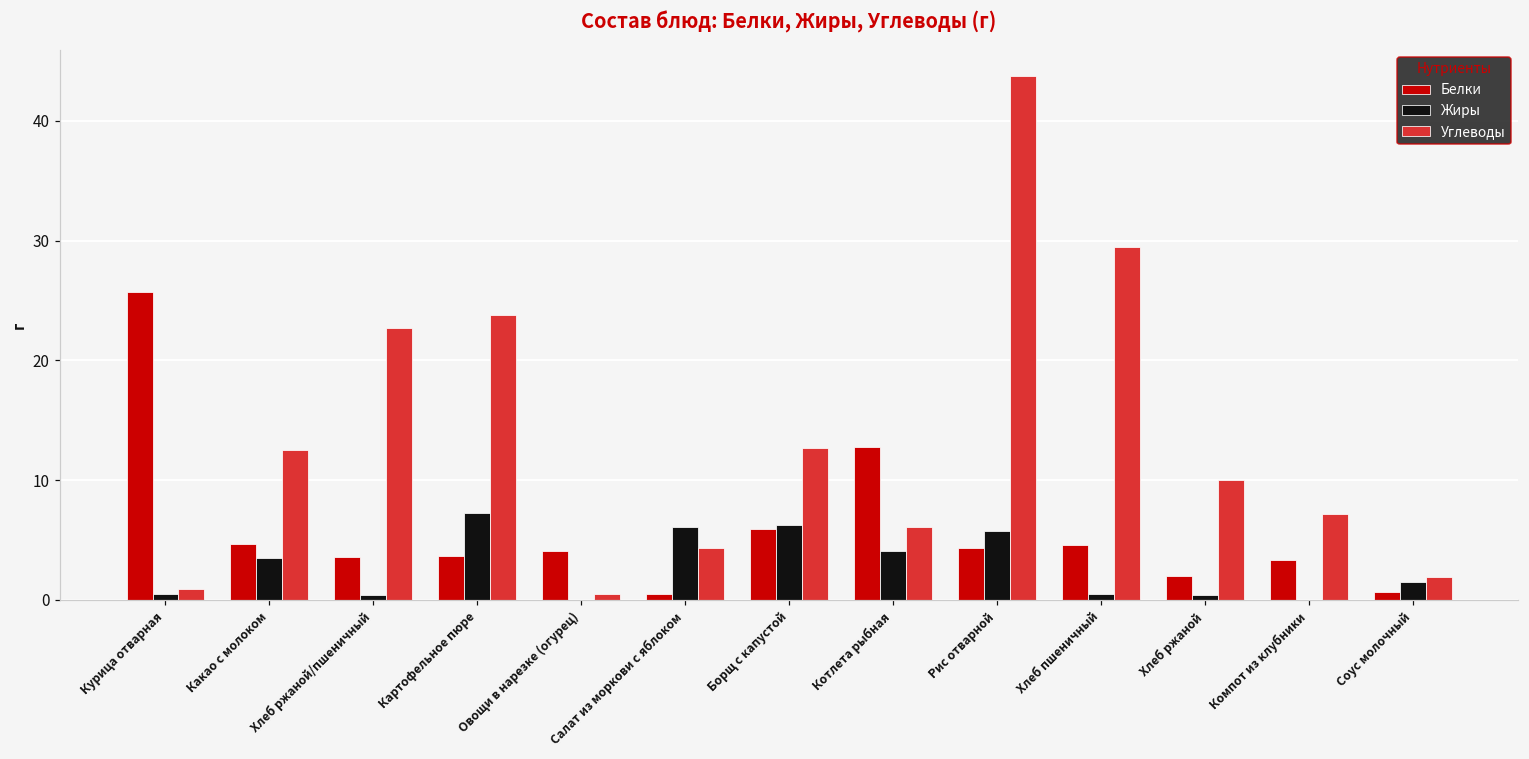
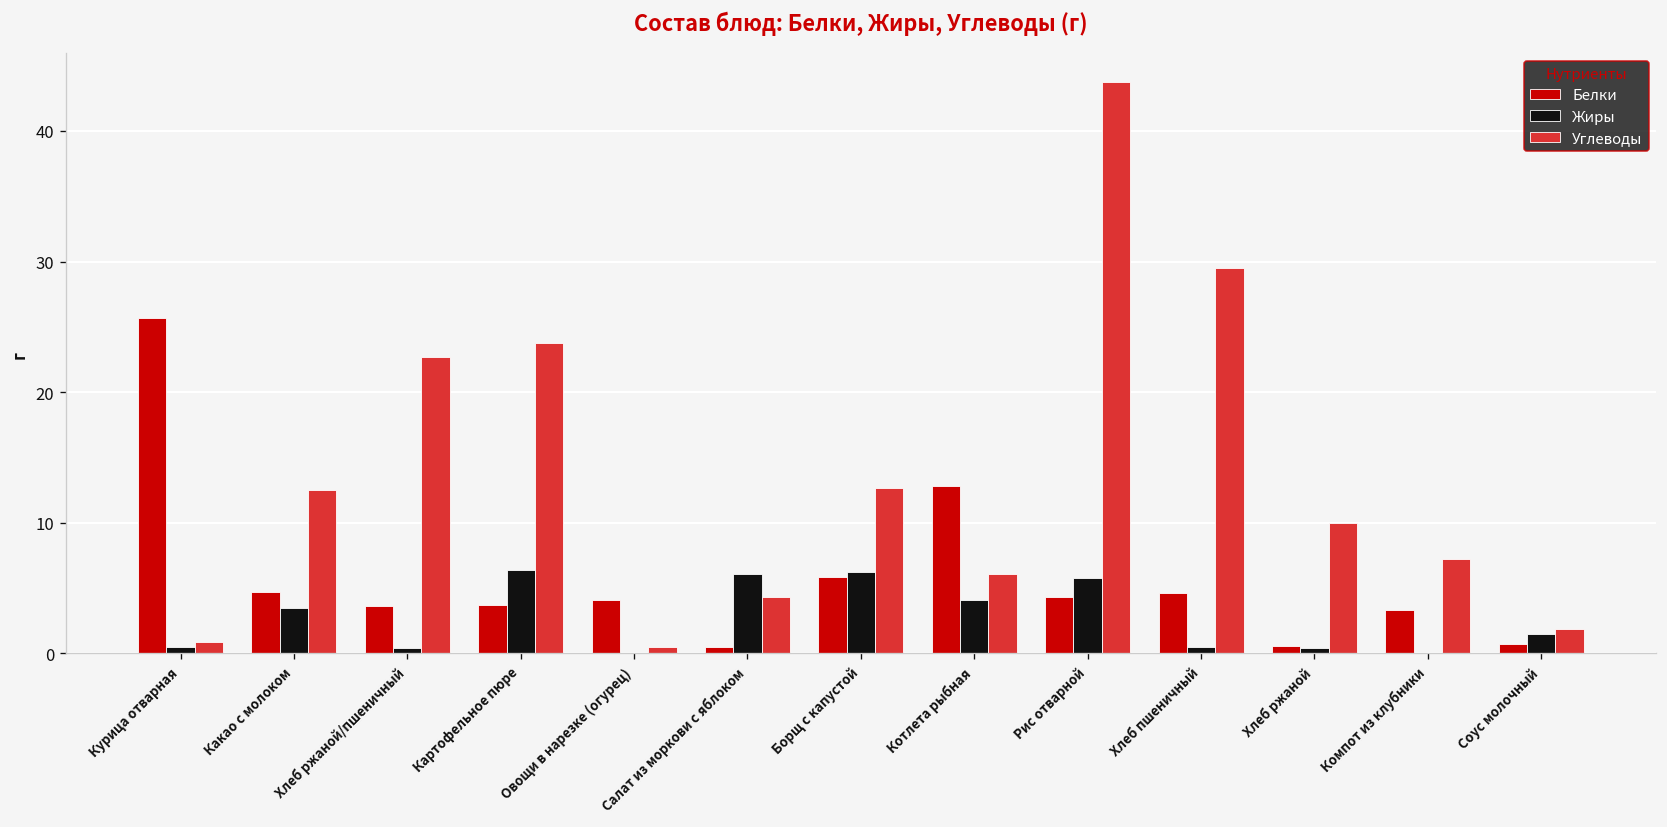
  {
    "Белки": {
      "Курица отварная": 25.7,
      "Какао с молоком": 4.7,
      "Хлеб ржаной/пшеничный": 3.6,
      "Картофельное пюре": 3.7,
      "Овощи в нарезке (огурец)": 4.1,
      "Салат из моркови с яблоком": 0.5,
      "Борщ с капустой": 5.9,
      "Котлета рыбная": 12.8,
      "Рис отварной": 4.3,
      "Хлеб пшеничный": 4.6,
-     "Хлеб ржаной": 2.0,
+     "Хлеб ржаной": 0.6,
      "Компот из клубники": 3.3,
      "Соус молочный": 0.7
    },
    "Жиры": {
      "Курица отварная": 0.5,
      "Какао с молоком": 3.5,
      "Хлеб ржаной/пшеничный": 0.4,
-     "Картофельное пюре": 7.2,
+     "Картофельное пюре": 6.4,
      "Овощи в нарезке (огурец)": 0.0,
      "Салат из моркови с яблоком": 6.1,
      "Борщ с капустой": 6.3,
      "Котлета рыбная": 4.1,
      "Рис отварной": 5.8,
      "Хлеб пшеничный": 0.5,
      "Хлеб ржаной": 0.4,
      "Компот из клубники": 0.0,
      "Соус молочный": 1.5
    },
    "Углеводы": {
      "Курица отварная": 0.9,
      "Какао с молоком": 12.5,
      "Хлеб ржаной/пшеничный": 22.7,
      "Картофельное пюре": 23.8,
      "Овощи в нарезке (огурец)": 0.5,
      "Салат из моркови с яблоком": 4.3,
      "Борщ с капустой": 12.7,
      "Котлета рыбная": 6.1,
      "Рис отварной": 43.7,
      "Хлеб пшеничный": 29.5,
      "Хлеб ржаной": 10.0,
      "Компот из клубники": 7.2,
      "Соус молочный": 1.9
    }
  }
